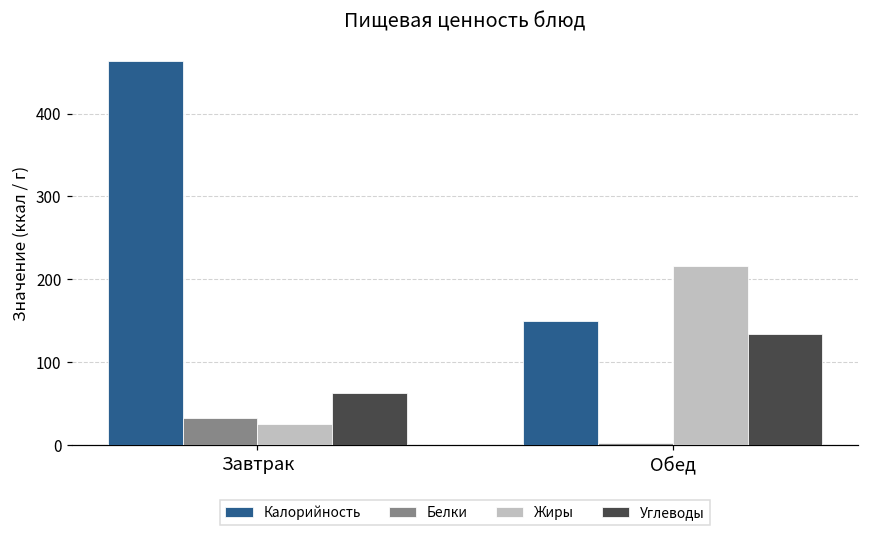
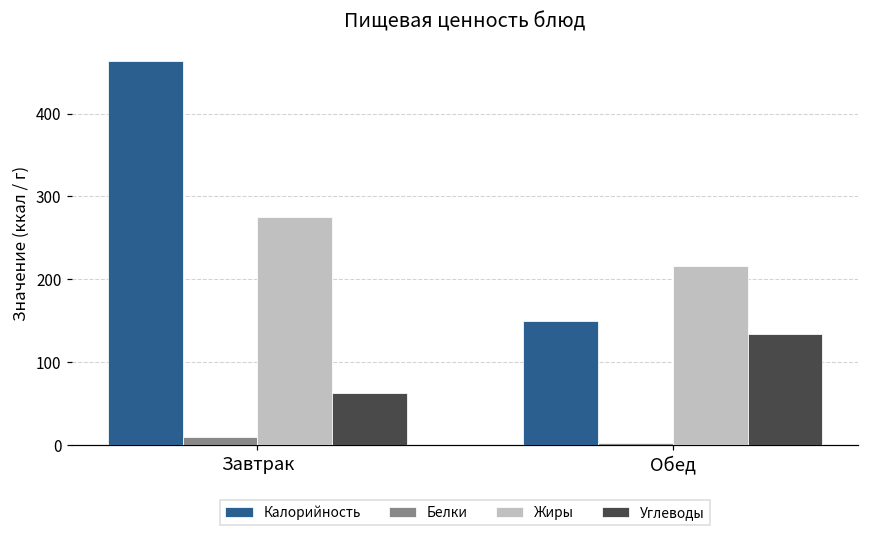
  {
    "Калорийность": {
      "Завтрак": 460,
      "Обед": 150
    },
    "Белки": {
-     "Завтрак": 30
+     "Завтрак": 10
    },
    "Жиры": {
-     "Завтрак": 20,
+     "Завтрак": 270,
      "Обед": 220
    },
    "Углеводы": {
      "Завтрак": 60,
      "Обед": 130
    }
  }
